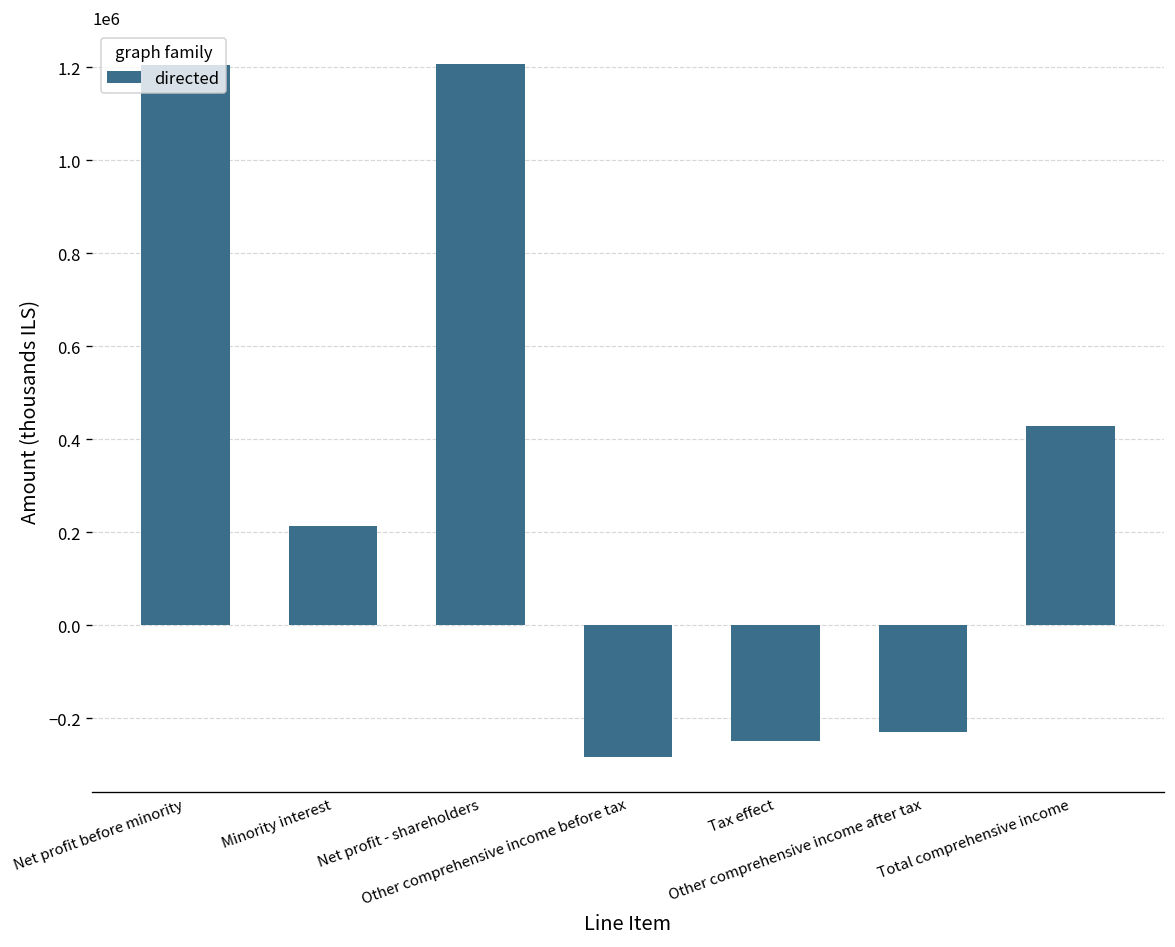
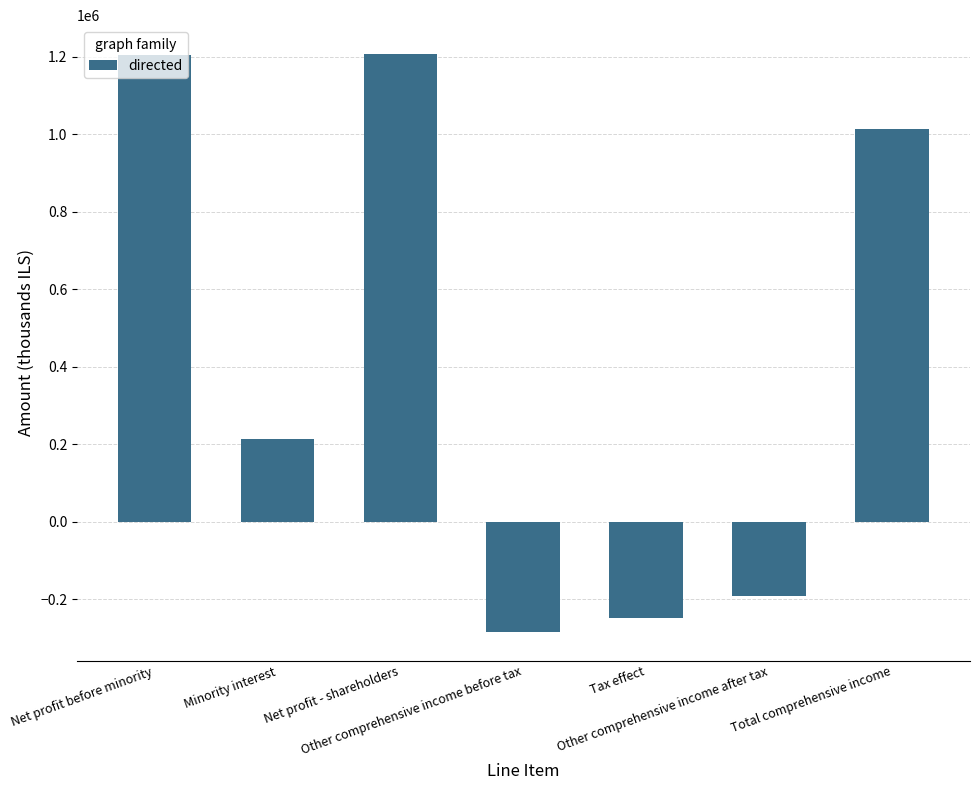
  {
    "Minority interest": 210000,
    "Net profit - shareholders": 1210000,
    "Other comprehensive income before tax": -280000,
    "Tax effect": -250000,
-   "Other comprehensive income after tax": -230000,
-   "Total comprehensive income": 430000
+   "Other comprehensive income after tax": -190000,
+   "Total comprehensive income": 1010000
  }
